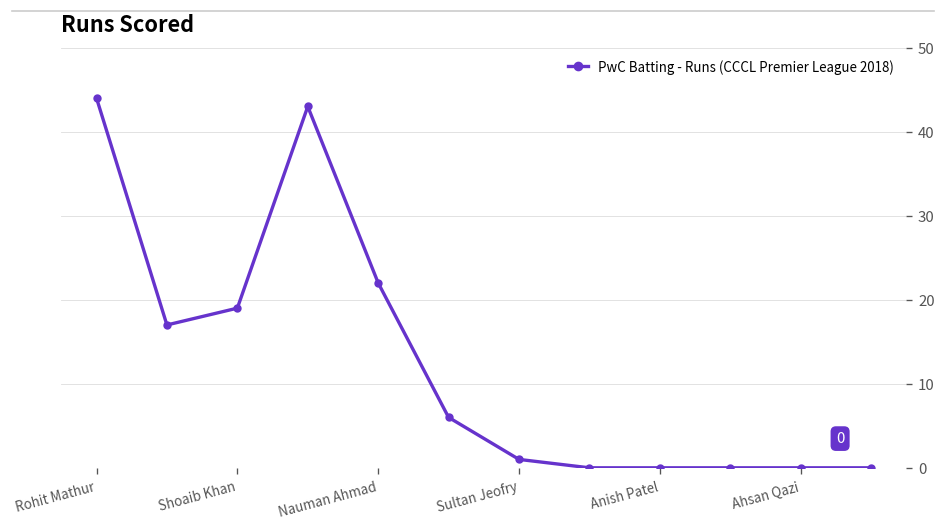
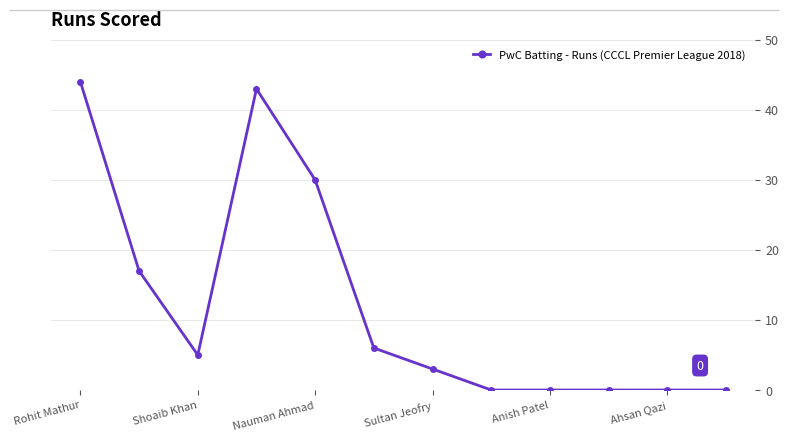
  {
    "Rohit Mathur": 44,
-   "Shoaib Khan": 19,
-   "Nauman Ahmad": 22,
-   "Sultan Jeofry": 1,
+   "Shoaib Khan": 5,
+   "Nauman Ahmad": 30,
+   "Sultan Jeofry": 3,
    "Anish Patel": 0,
    "Ahsan Qazi": 0
  }
